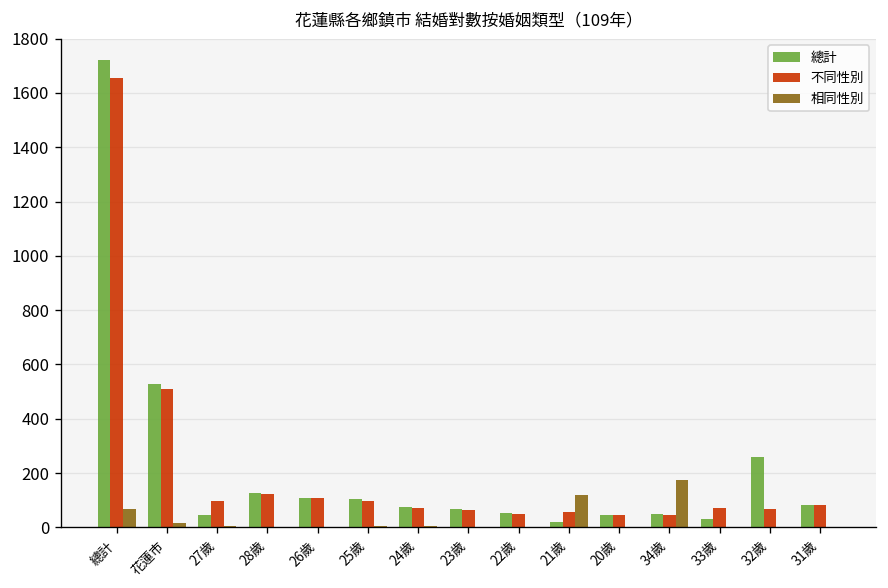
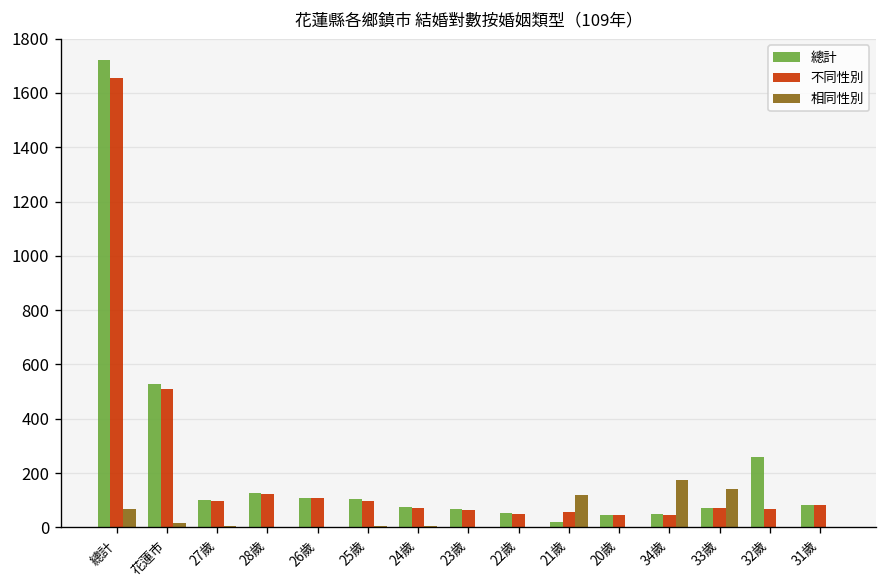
  {
    "總計": {
      "總計": 1720,
      "花蓮市": 530,
-     "27歲": 50,
+     "27歲": 100,
      "28歲": 130,
      "26歲": 110,
      "25歲": 100,
      "24歲": 80,
      "23歲": 70,
      "22歲": 50,
      "21歲": 20,
      "20歲": 50,
      "34歲": 50,
-     "33歲": 30,
+     "33歲": 70,
      "32歲": 260,
      "31歲": 80
    },
    "不同性別": {
      "總計": 1650,
      "花蓮市": 510,
      "27歲": 100,
      "28歲": 120,
      "26歲": 110,
      "25歲": 100,
      "24歲": 70,
      "23歲": 70,
      "22歲": 50,
      "21歲": 60,
      "20歲": 50,
      "34歲": 50,
      "33歲": 70,
      "32歲": 70,
      "31歲": 80
    },
    "相同性別": {
      "總計": 70,
      "花蓮市": 20,
      "21歲": 120,
      "34歲": 170,
-     "33歲": 0
+     "33歲": 140
    }
  }
